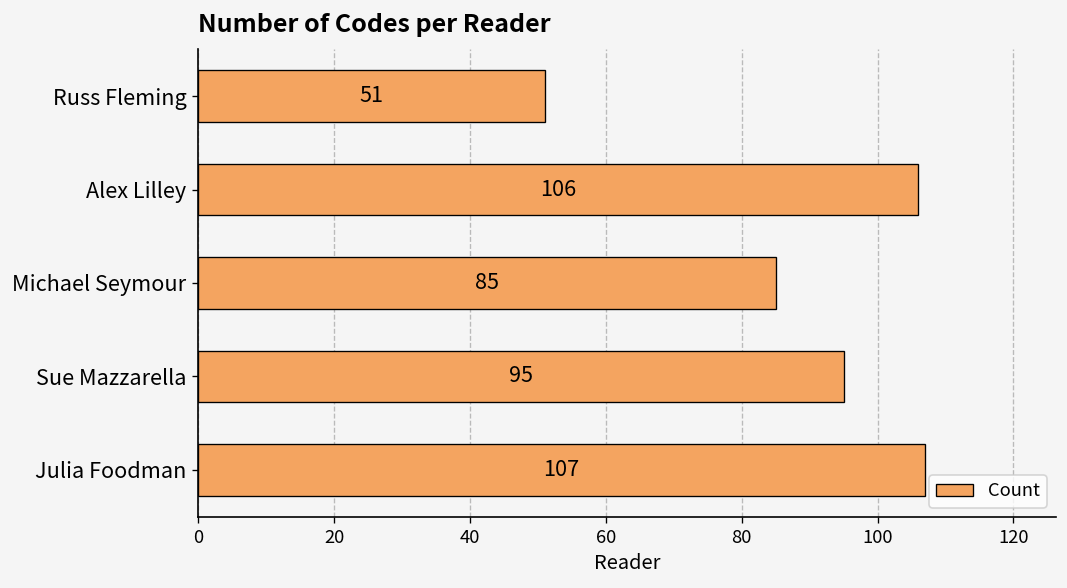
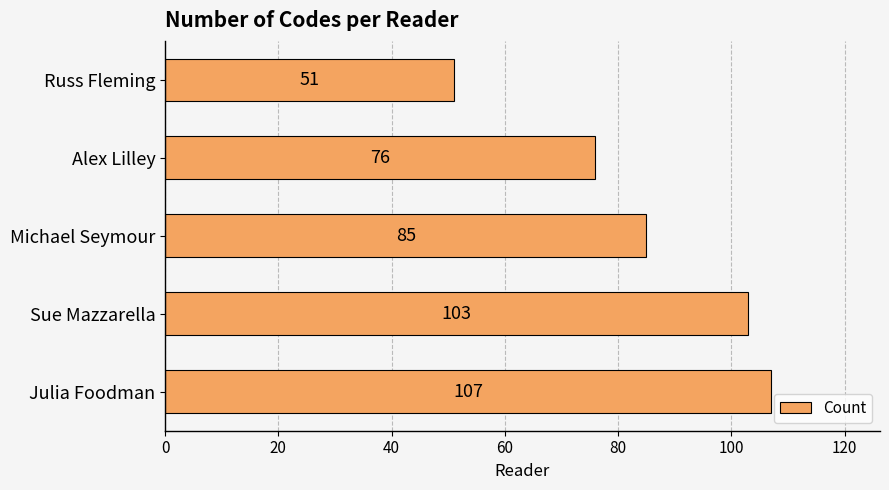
  {
    "Russ Fleming": 51,
-   "Alex Lilley": 106,
+   "Alex Lilley": 76,
    "Michael Seymour": 85,
-   "Sue Mazzarella": 95,
+   "Sue Mazzarella": 103,
    "Julia Foodman": 107
  }
